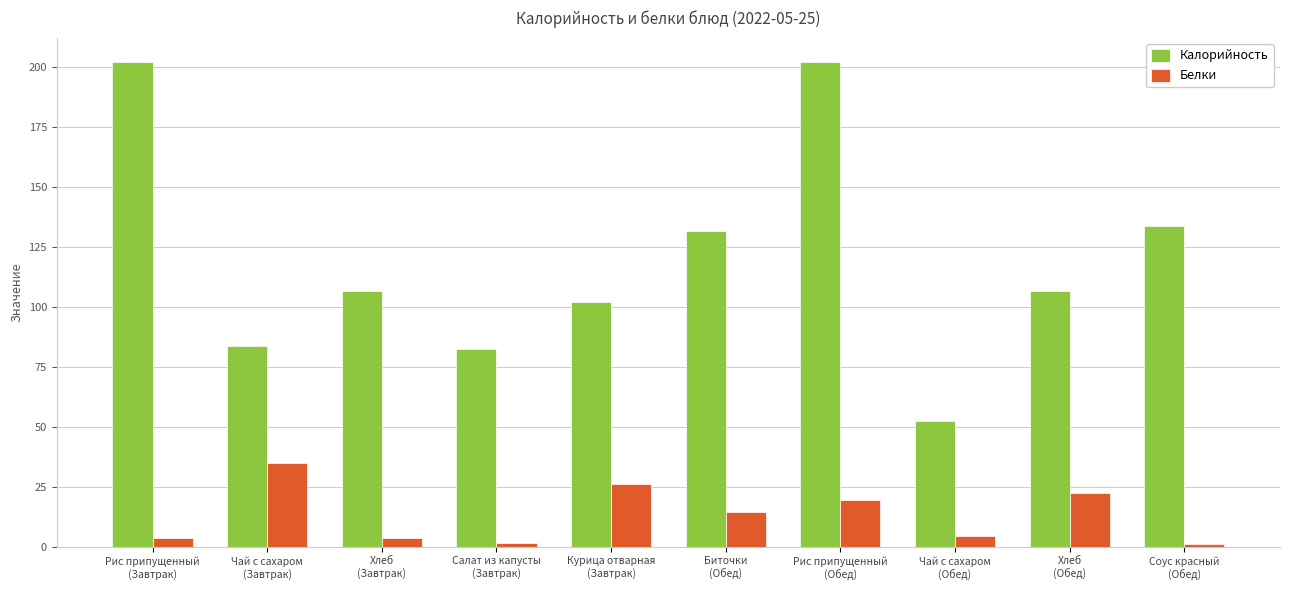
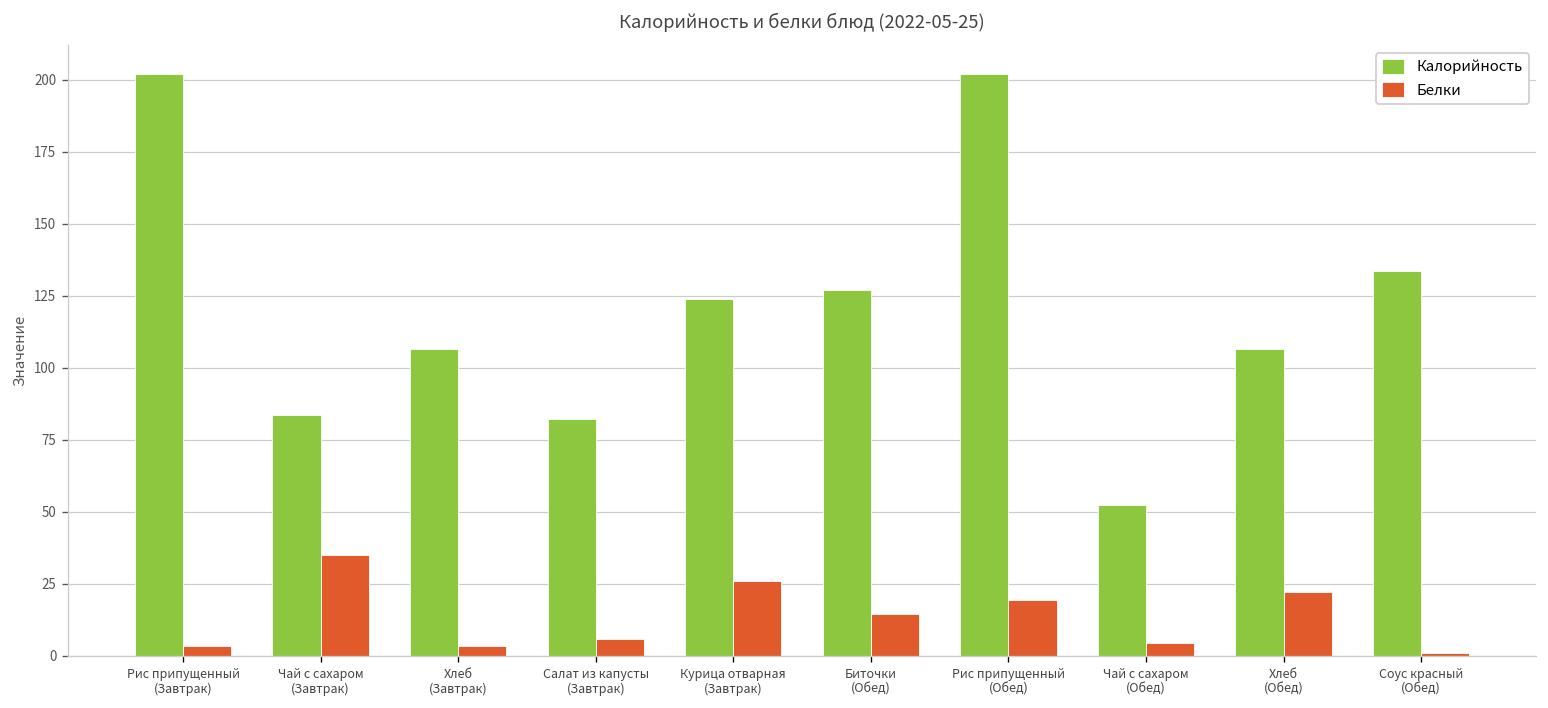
  {
    "Калорийность": {
      "Рис припущенный (Завтрак)": 202,
      "Чай с сахаром (Завтрак)": 84,
      "Хлеб (Завтрак)": 107,
      "Салат из капусты (Завтрак)": 82,
-     "Курица отварная (Завтрак)": 102,
-     "Биточки (Обед)": 131,
+     "Курица отварная (Завтрак)": 124,
+     "Биточки (Обед)": 127,
      "Рис припущенный (Обед)": 202,
      "Чай с сахаром (Обед)": 52,
      "Хлеб (Обед)": 107,
      "Соус красный (Обед)": 134
    },
    "Белки": {
      "Рис припущенный (Завтрак)": 3,
      "Чай с сахаром (Завтрак)": 35,
      "Хлеб (Завтрак)": 4,
-     "Салат из капусты (Завтрак)": 1,
+     "Салат из капусты (Завтрак)": 6,
      "Курица отварная (Завтрак)": 26,
      "Биточки (Обед)": 14,
      "Рис припущенный (Обед)": 19,
      "Чай с сахаром (Обед)": 4,
      "Хлеб (Обед)": 22
    }
  }
